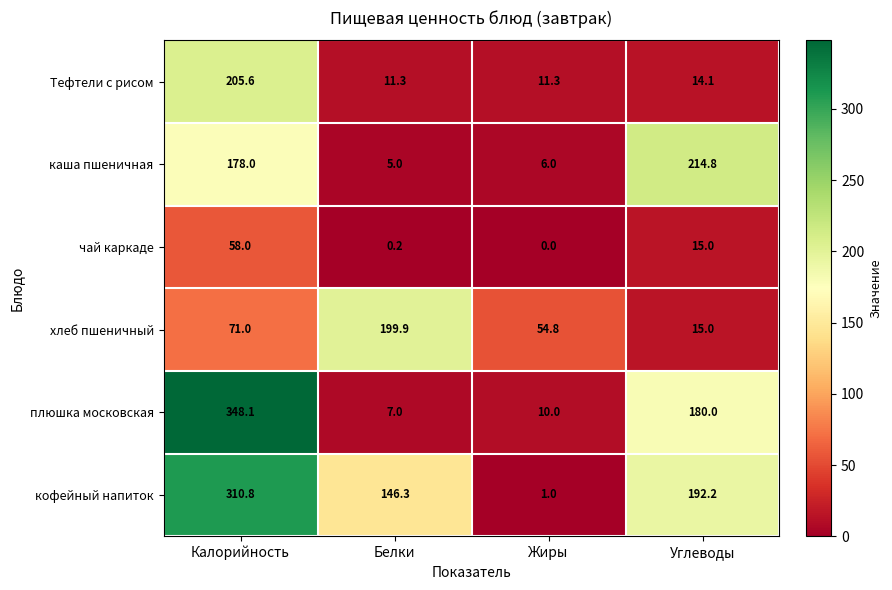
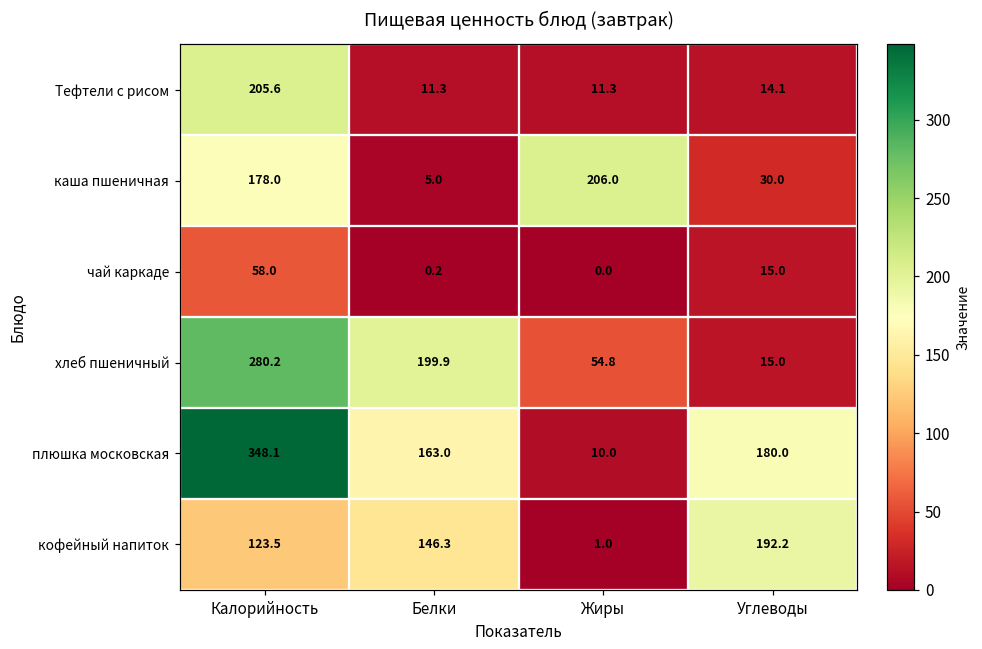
  {
    "Тефтели с рисом": {
      "Калорийность": 205.6,
      "Белки": 11.3,
      "Жиры": 11.3,
      "Углеводы": 14.1
    },
    "каша пшеничная": {
      "Калорийность": 178.0,
      "Белки": 5.0,
-     "Жиры": 6.0,
-     "Углеводы": 214.8
+     "Жиры": 206.0,
+     "Углеводы": 30.0
    },
    "чай каркаде": {
      "Калорийность": 58.0,
      "Белки": 0.2,
      "Жиры": 0.0,
      "Углеводы": 15.0
    },
    "хлеб пшеничный": {
-     "Калорийность": 71.0,
+     "Калорийность": 280.2,
      "Белки": 199.9,
      "Жиры": 54.8,
      "Углеводы": 15.0
    },
    "плюшка московская": {
      "Калорийность": 348.1,
-     "Белки": 7.0,
+     "Белки": 163.0,
      "Жиры": 10.0,
      "Углеводы": 180.0
    },
    "кофейный напиток": {
-     "Калорийность": 310.8,
+     "Калорийность": 123.5,
      "Белки": 146.3,
      "Жиры": 1.0,
      "Углеводы": 192.2
    }
  }
